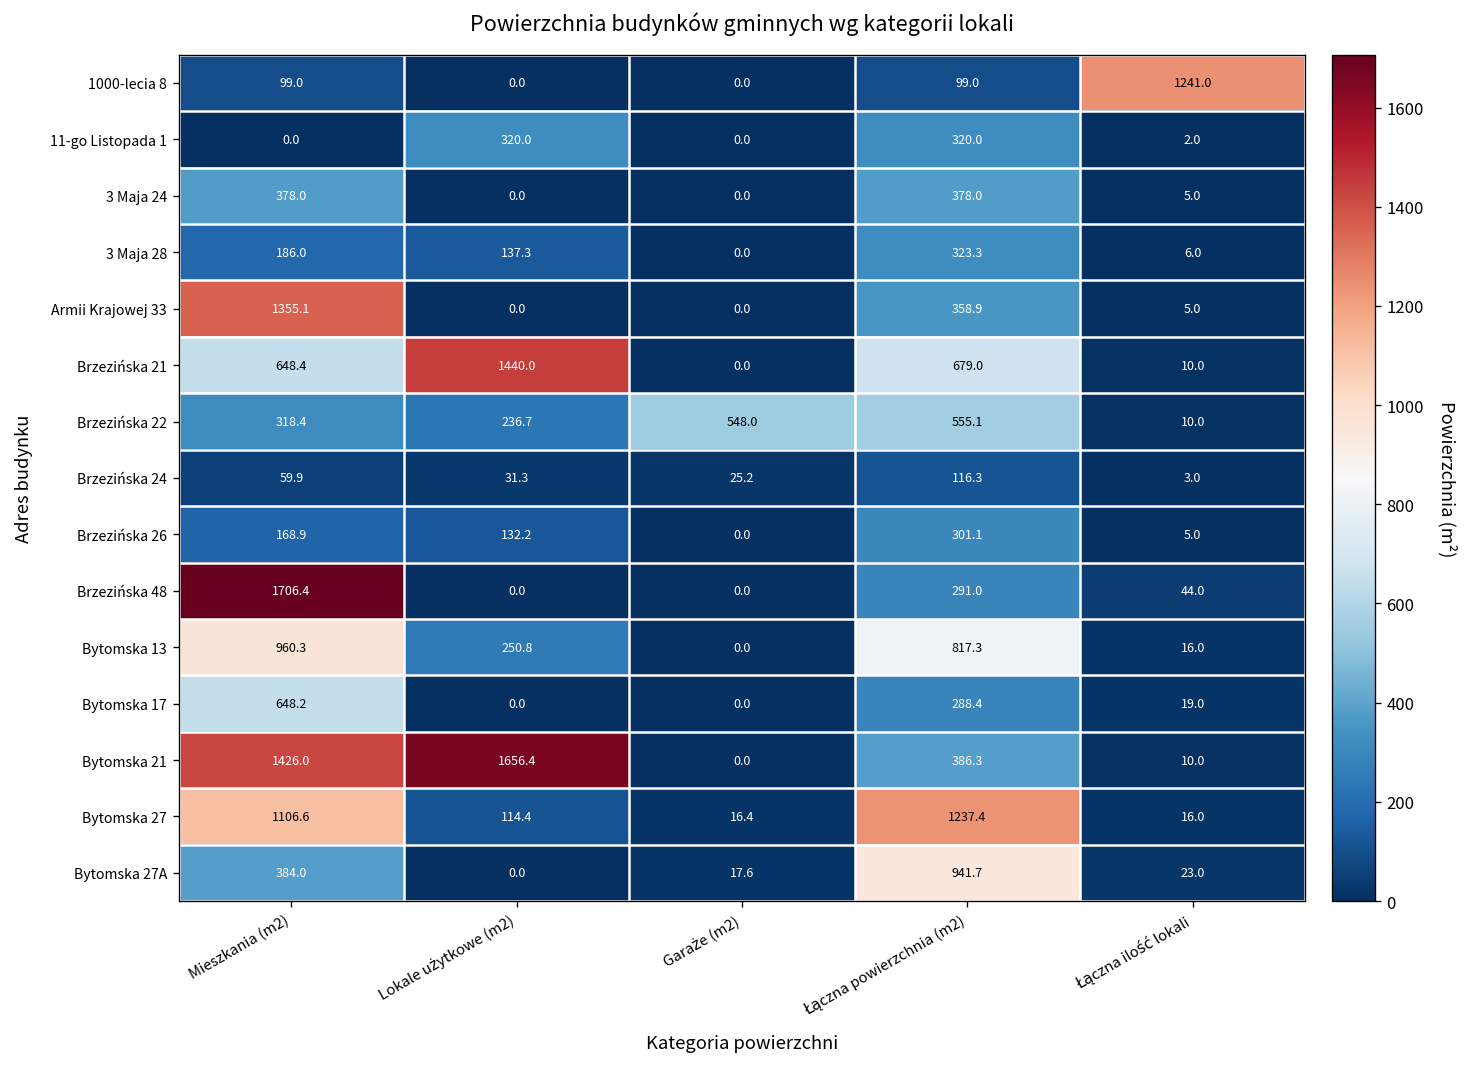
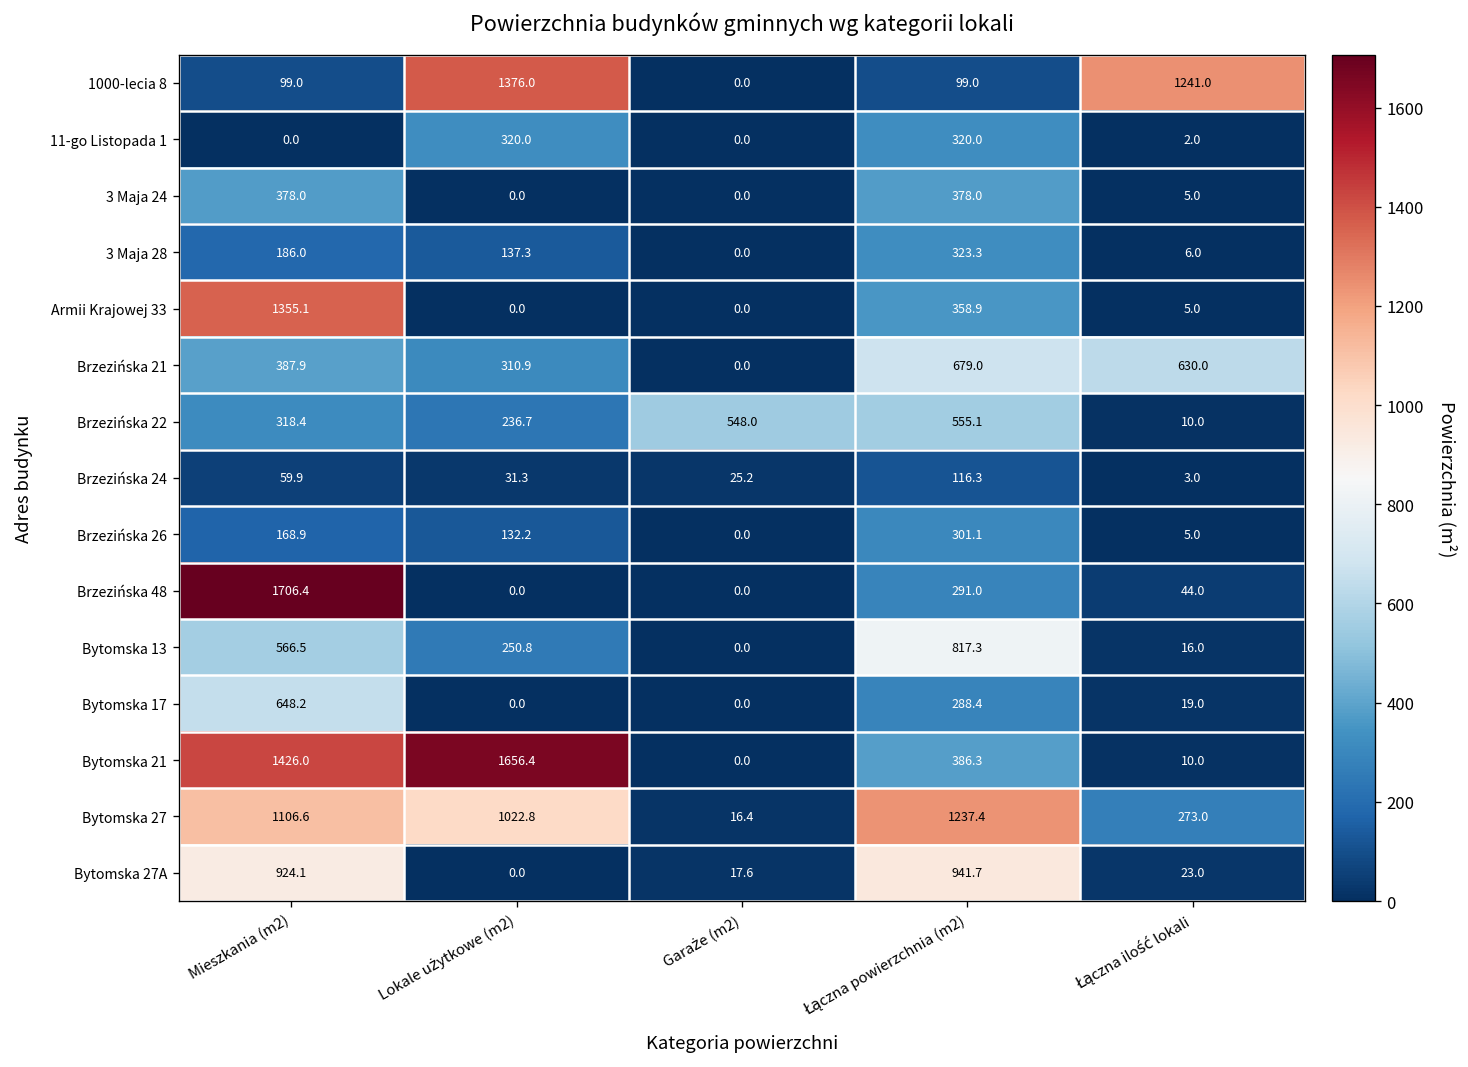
  {
    "1000-lecia 8": {
      "Mieszkania (m2)": 99.0,
-     "Lokale użytkowe (m2)": 0.0,
+     "Lokale użytkowe (m2)": 1376.0,
      "Garaże (m2)": 0.0,
      "Łączna powierzchnia (m2)": 99.0,
      "Łączna ilość lokali": 1241.0
    },
    "11-go Listopada 1": {
      "Mieszkania (m2)": 0.0,
      "Lokale użytkowe (m2)": 320.0,
      "Garaże (m2)": 0.0,
      "Łączna powierzchnia (m2)": 320.0,
      "Łączna ilość lokali": 2.0
    },
    "3 Maja 24": {
      "Mieszkania (m2)": 378.0,
      "Lokale użytkowe (m2)": 0.0,
      "Garaże (m2)": 0.0,
      "Łączna powierzchnia (m2)": 378.0,
      "Łączna ilość lokali": 5.0
    },
    "3 Maja 28": {
      "Mieszkania (m2)": 186.0,
      "Lokale użytkowe (m2)": 137.3,
      "Garaże (m2)": 0.0,
      "Łączna powierzchnia (m2)": 323.3,
      "Łączna ilość lokali": 6.0
    },
    "Armii Krajowej 33": {
      "Mieszkania (m2)": 1355.1,
      "Lokale użytkowe (m2)": 0.0,
      "Garaże (m2)": 0.0,
      "Łączna powierzchnia (m2)": 358.9,
      "Łączna ilość lokali": 5.0
    },
    "Brzezińska 21": {
-     "Mieszkania (m2)": 648.4,
-     "Lokale użytkowe (m2)": 1440.0,
+     "Mieszkania (m2)": 387.9,
+     "Lokale użytkowe (m2)": 310.9,
      "Garaże (m2)": 0.0,
      "Łączna powierzchnia (m2)": 679.0,
-     "Łączna ilość lokali": 10.0
+     "Łączna ilość lokali": 630.0
    },
    "Brzezińska 22": {
      "Mieszkania (m2)": 318.4,
      "Lokale użytkowe (m2)": 236.7,
      "Garaże (m2)": 548.0,
      "Łączna powierzchnia (m2)": 555.1,
      "Łączna ilość lokali": 10.0
    },
    "Brzezińska 24": {
      "Mieszkania (m2)": 59.9,
      "Lokale użytkowe (m2)": 31.3,
      "Garaże (m2)": 25.2,
      "Łączna powierzchnia (m2)": 116.3,
      "Łączna ilość lokali": 3.0
    },
    "Brzezińska 26": {
      "Mieszkania (m2)": 168.9,
      "Lokale użytkowe (m2)": 132.2,
      "Garaże (m2)": 0.0,
      "Łączna powierzchnia (m2)": 301.1,
      "Łączna ilość lokali": 5.0
    },
    "Brzezińska 48": {
      "Mieszkania (m2)": 1706.4,
      "Lokale użytkowe (m2)": 0.0,
      "Garaże (m2)": 0.0,
      "Łączna powierzchnia (m2)": 291.0,
      "Łączna ilość lokali": 44.0
    },
    "Bytomska 13": {
-     "Mieszkania (m2)": 960.3,
+     "Mieszkania (m2)": 566.5,
      "Lokale użytkowe (m2)": 250.8,
      "Garaże (m2)": 0.0,
      "Łączna powierzchnia (m2)": 817.3,
      "Łączna ilość lokali": 16.0
    },
    "Bytomska 17": {
      "Mieszkania (m2)": 648.2,
      "Lokale użytkowe (m2)": 0.0,
      "Garaże (m2)": 0.0,
      "Łączna powierzchnia (m2)": 288.4,
      "Łączna ilość lokali": 19.0
    },
    "Bytomska 21": {
      "Mieszkania (m2)": 1426.0,
      "Lokale użytkowe (m2)": 1656.4,
      "Garaże (m2)": 0.0,
      "Łączna powierzchnia (m2)": 386.3,
      "Łączna ilość lokali": 10.0
    },
    "Bytomska 27": {
      "Mieszkania (m2)": 1106.6,
-     "Lokale użytkowe (m2)": 114.4,
+     "Lokale użytkowe (m2)": 1022.8,
      "Garaże (m2)": 16.4,
      "Łączna powierzchnia (m2)": 1237.4,
-     "Łączna ilość lokali": 16.0
+     "Łączna ilość lokali": 273.0
    },
    "Bytomska 27A": {
-     "Mieszkania (m2)": 384.0,
+     "Mieszkania (m2)": 924.1,
      "Lokale użytkowe (m2)": 0.0,
      "Garaże (m2)": 17.6,
      "Łączna powierzchnia (m2)": 941.7,
      "Łączna ilość lokali": 23.0
    }
  }
